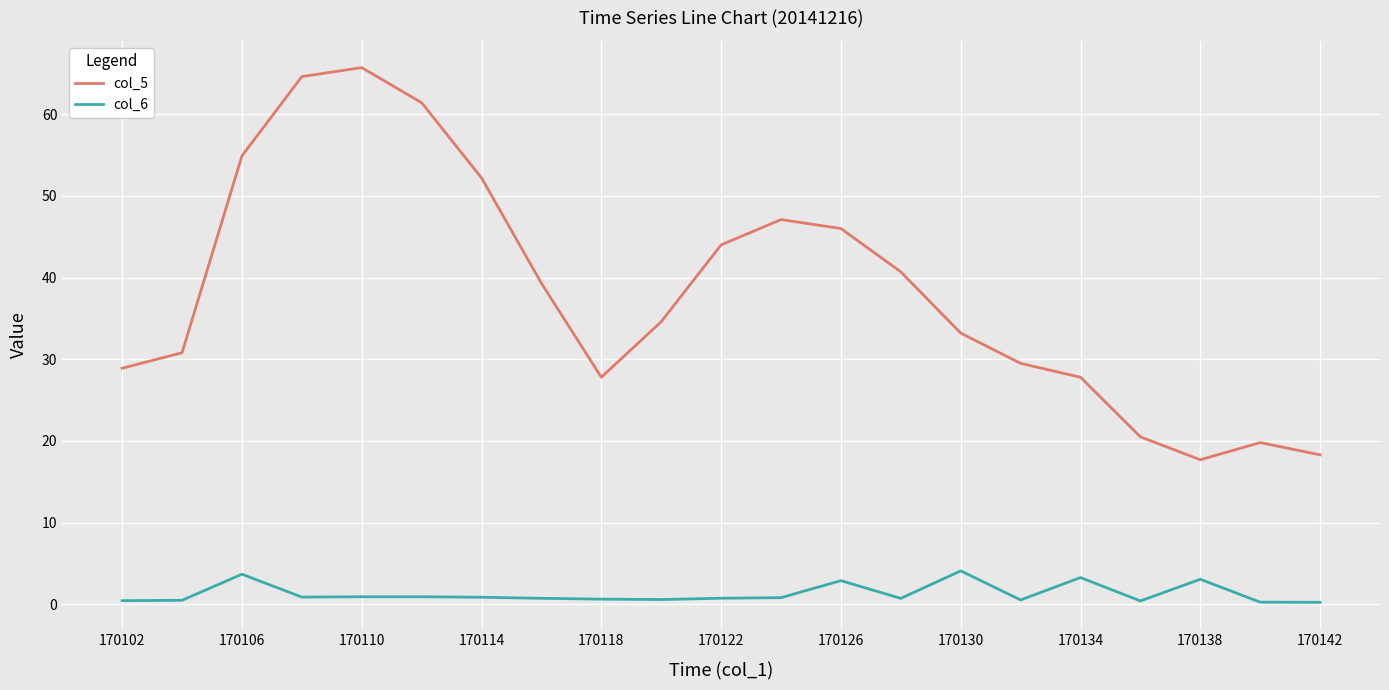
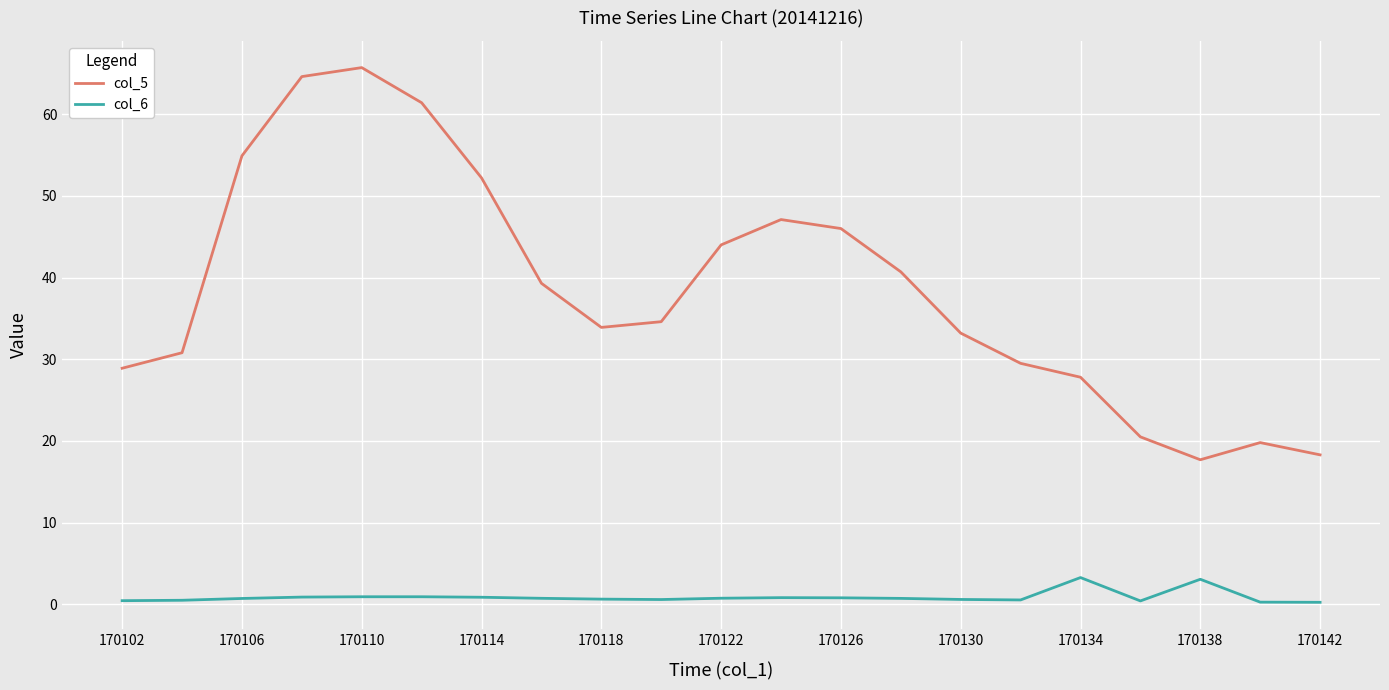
  {
    "col_5": {
      "170102": 29,
      "170106": 55,
      "170110": 66,
      "170114": 52,
-     "170118": 28,
+     "170118": 34,
      "170122": 44,
      "170126": 46,
      "170130": 33,
      "170134": 28,
      "170138": 18,
      "170142": 18
    },
    "col_6": {
      "170102": 0,
-     "170106": 4,
+     "170106": 1,
      "170110": 1,
      "170114": 1,
      "170118": 1,
      "170122": 1,
-     "170126": 3,
-     "170130": 4,
+     "170126": 1,
+     "170130": 1,
      "170134": 3,
      "170138": 3,
      "170142": 0
    }
  }
